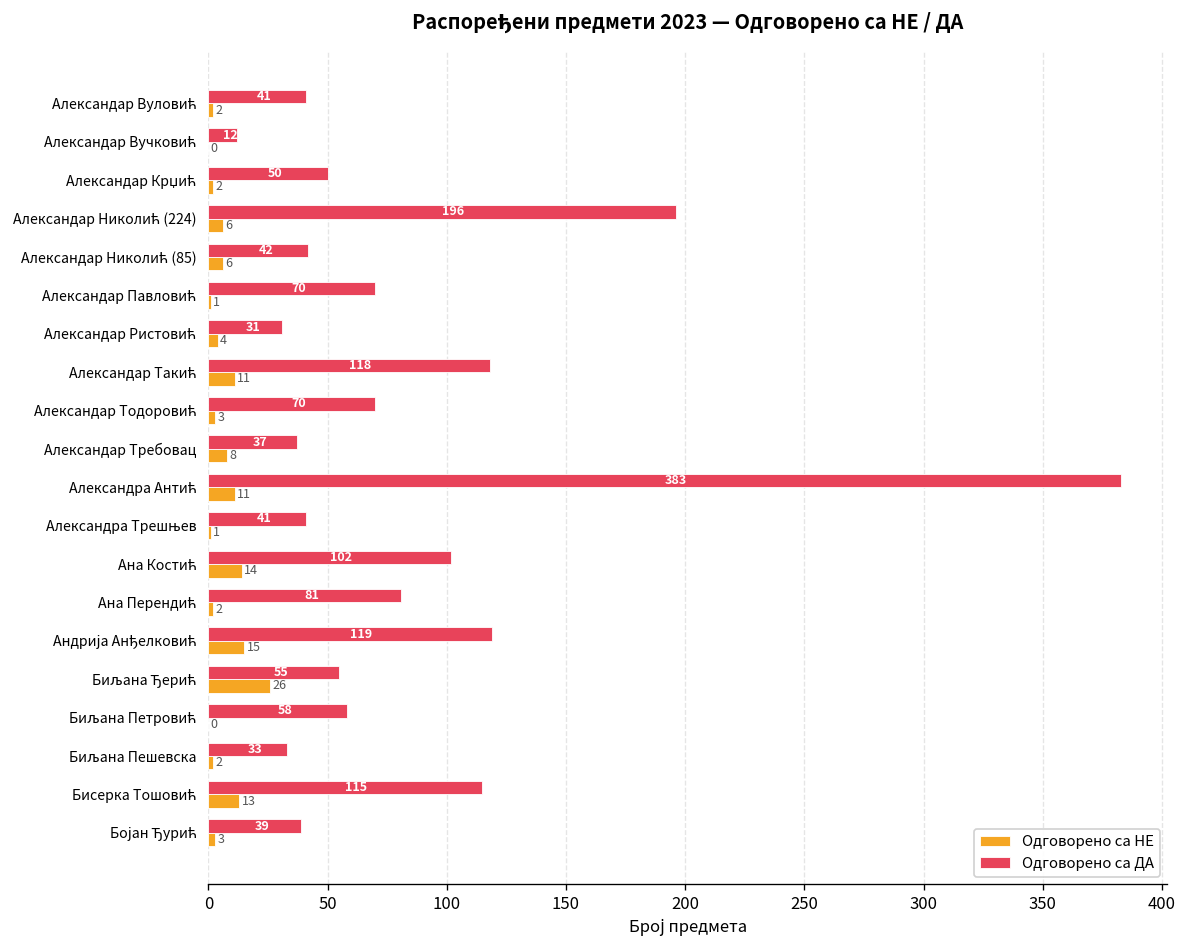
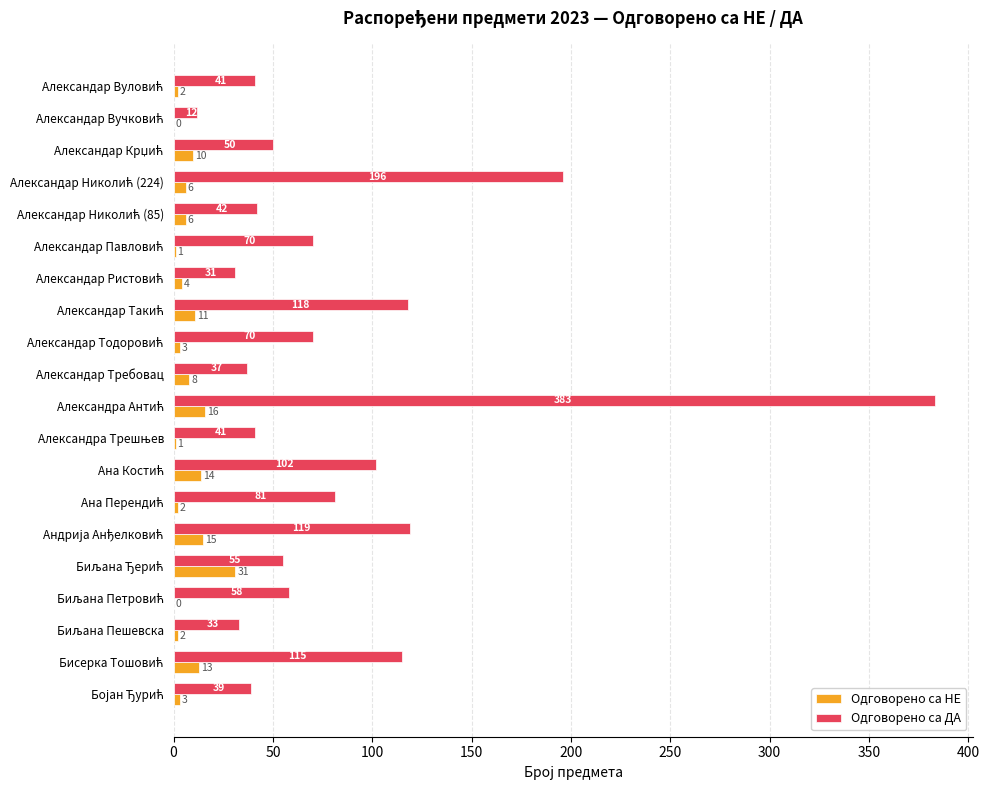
  {
    "Одговорено са НЕ": {
      "Александар Вуловић": 2,
      "Александар Вучковић": 0,
-     "Александар Крџић": 2,
+     "Александар Крџић": 10,
      "Александар Николић (224)": 6,
      "Александар Николић (85)": 6,
      "Александар Павловић": 1,
      "Александар Ристовић": 4,
      "Александар Такић": 11,
      "Александар Тодоровић": 3,
      "Александар Требовац": 8,
-     "Александра Антић": 11,
+     "Александра Антић": 16,
      "Александра Трешњев": 1,
      "Ана Костић": 14,
      "Ана Перендић": 2,
      "Андрија Анђелковић": 15,
-     "Биљана Ђерић": 26,
+     "Биљана Ђерић": 31,
      "Биљана Петровић": 0,
      "Биљана Пешевска": 2,
      "Бисерка Тошовић": 13,
      "Бојан Ђурић": 3
    },
    "Одговорено са ДА": {
      "Александар Вуловић": 41,
      "Александар Вучковић": 12,
      "Александар Крџић": 50,
      "Александар Николић (224)": 196,
      "Александар Николић (85)": 42,
      "Александар Павловић": 70,
      "Александар Ристовић": 31,
      "Александар Такић": 118,
      "Александар Тодоровић": 70,
      "Александар Требовац": 37,
      "Александра Антић": 383,
      "Александра Трешњев": 41,
      "Ана Костић": 102,
      "Ана Перендић": 81,
      "Андрија Анђелковић": 119,
      "Биљана Ђерић": 55,
      "Биљана Петровић": 58,
      "Биљана Пешевска": 33,
      "Бисерка Тошовић": 115,
      "Бојан Ђурић": 39
    }
  }
